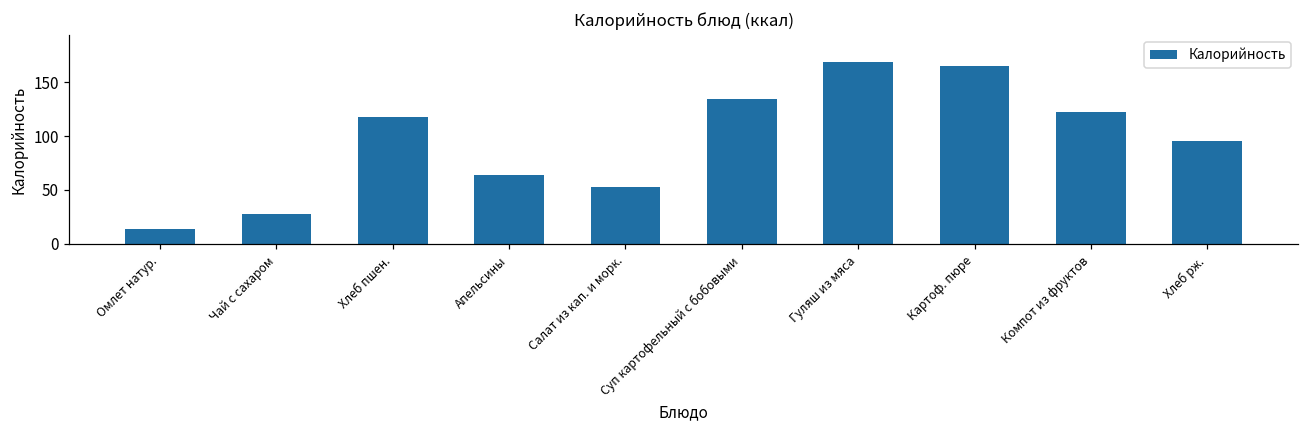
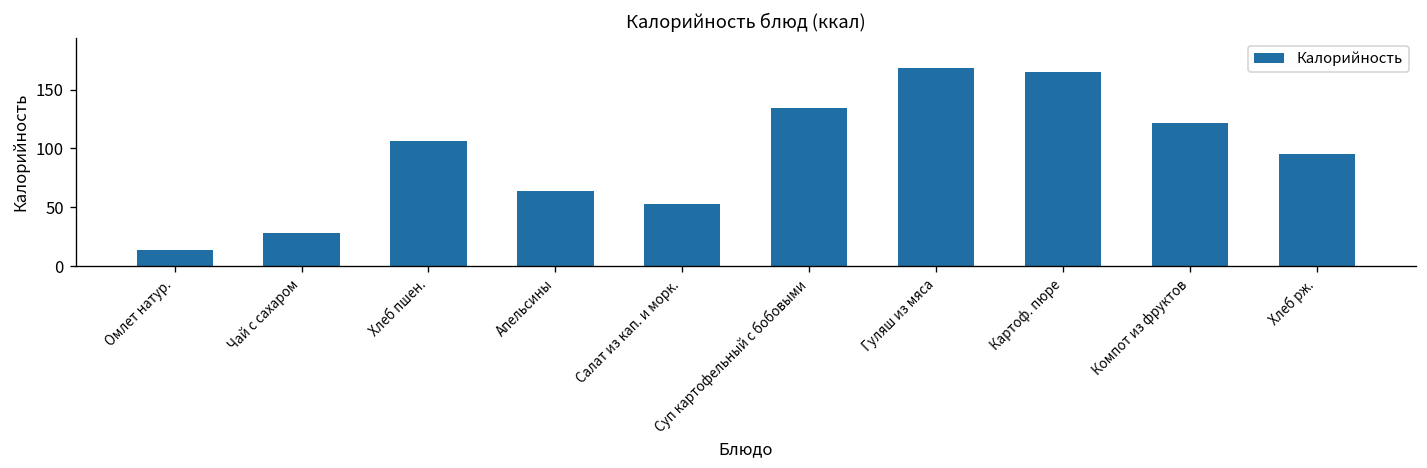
  {
    "Омлет натур.": 10,
    "Чай с сахаром": 30,
-   "Хлеб пшен.": 120,
+   "Хлеб пшен.": 110,
    "Апельсины": 60,
    "Салат из кап. и морк.": 50,
    "Суп картофельный с бобовыми": 130,
    "Гуляш из мяса": 170,
    "Картоф. пюре": 160,
    "Компот из фруктов": 120,
    "Хлеб рж.": 100
  }
